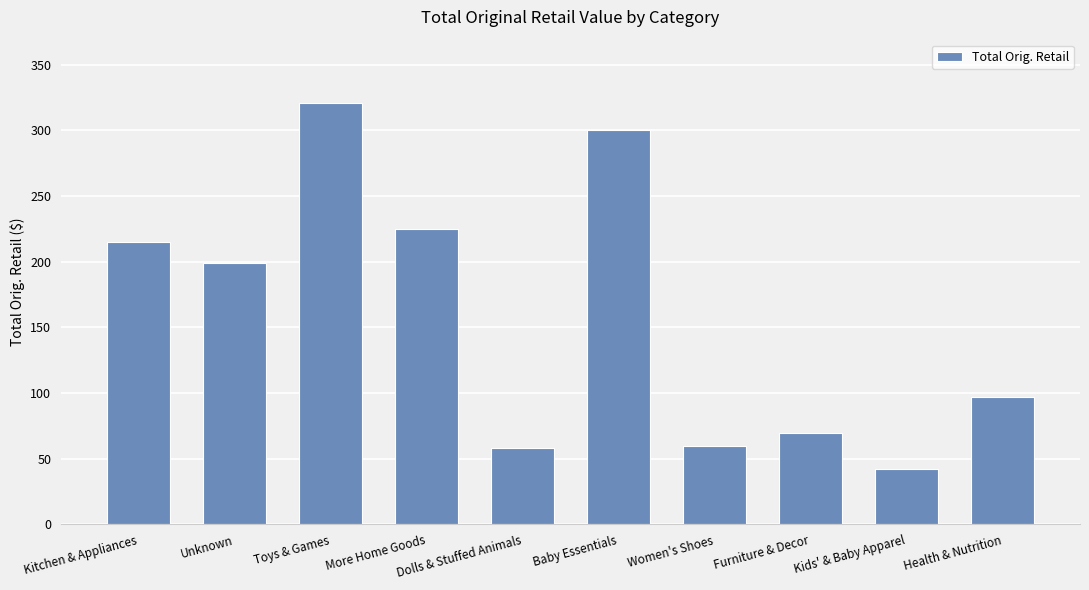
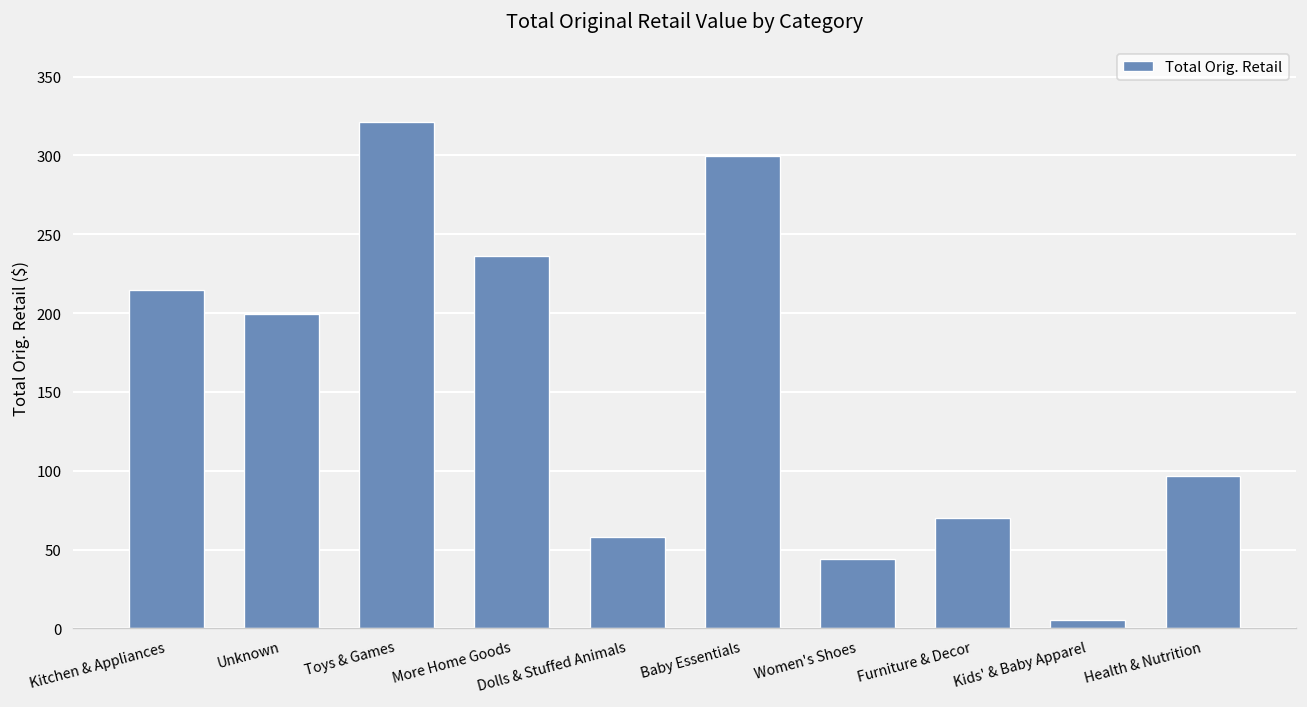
  {
    "Kitchen & Appliances": 215,
    "Unknown": 199,
    "Toys & Games": 321,
-   "More Home Goods": 225,
+   "More Home Goods": 236,
    "Dolls & Stuffed Animals": 58,
    "Baby Essentials": 300,
-   "Women's Shoes": 60,
+   "Women's Shoes": 44,
    "Furniture & Decor": 70,
-   "Kids' & Baby Apparel": 43,
+   "Kids' & Baby Apparel": 5,
    "Health & Nutrition": 97
  }
